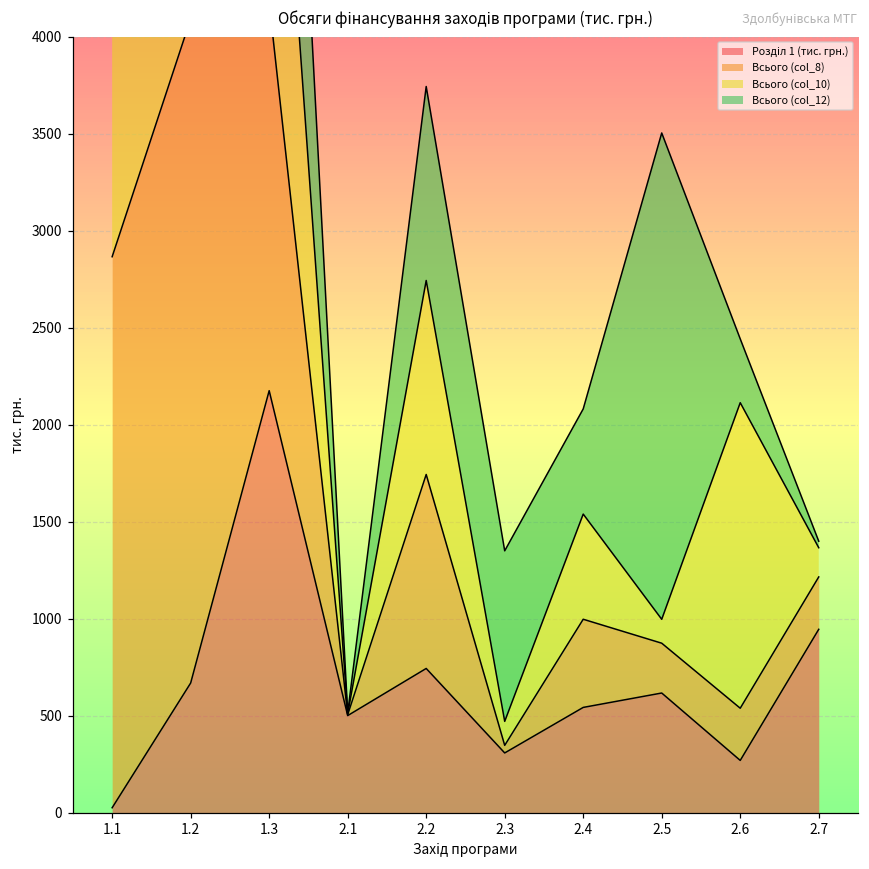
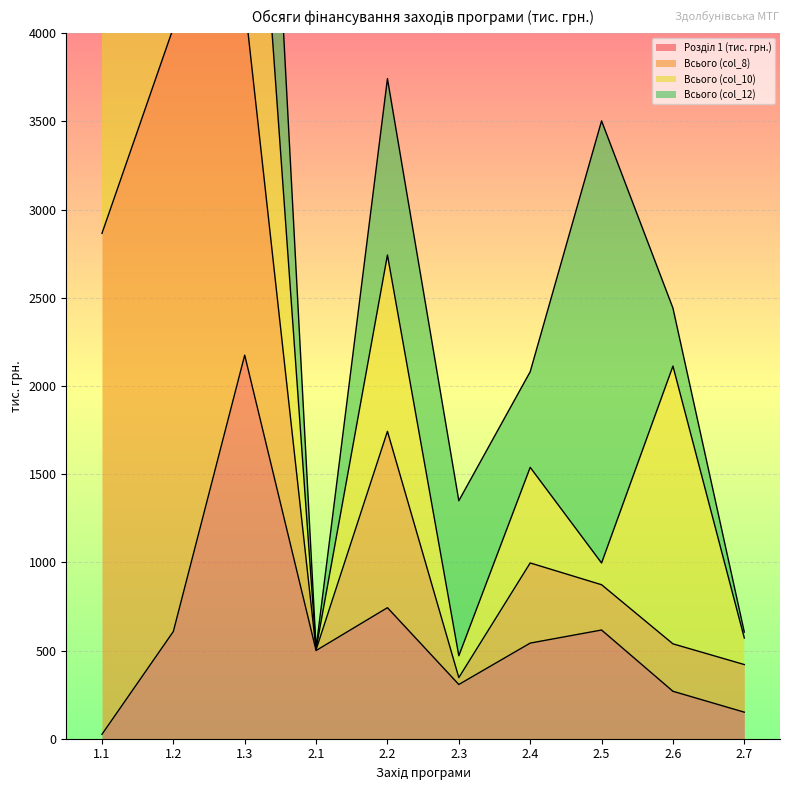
  {
    "Розділ 1 (тис. грн.)": {
      "1.1": 30,
-     "1.2": 670,
+     "1.2": 610,
      "1.3": 2180,
      "2.2": 740,
      "2.3": 310,
      "2.4": 540,
      "2.5": 620,
      "2.6": 270,
-     "2.7": 940
+     "2.7": 150
    },
    "Всього (col_8)": {
      "1.1": 2840,
      "2.2": 1000,
      "2.3": 40,
      "2.4": 450,
      "2.5": 260,
      "2.6": 270,
      "2.7": 270
    },
    "Всього (col_10)": {
      "2.2": 1000,
      "2.3": 120,
      "2.4": 540,
      "2.5": 120,
      "2.6": 1580,
      "2.7": 150
    },
    "Всього (col_12)": {
      "2.2": 1000,
      "2.3": 880,
      "2.4": 540,
      "2.5": 2510,
      "2.6": 330,
      "2.7": 30
    }
  }
